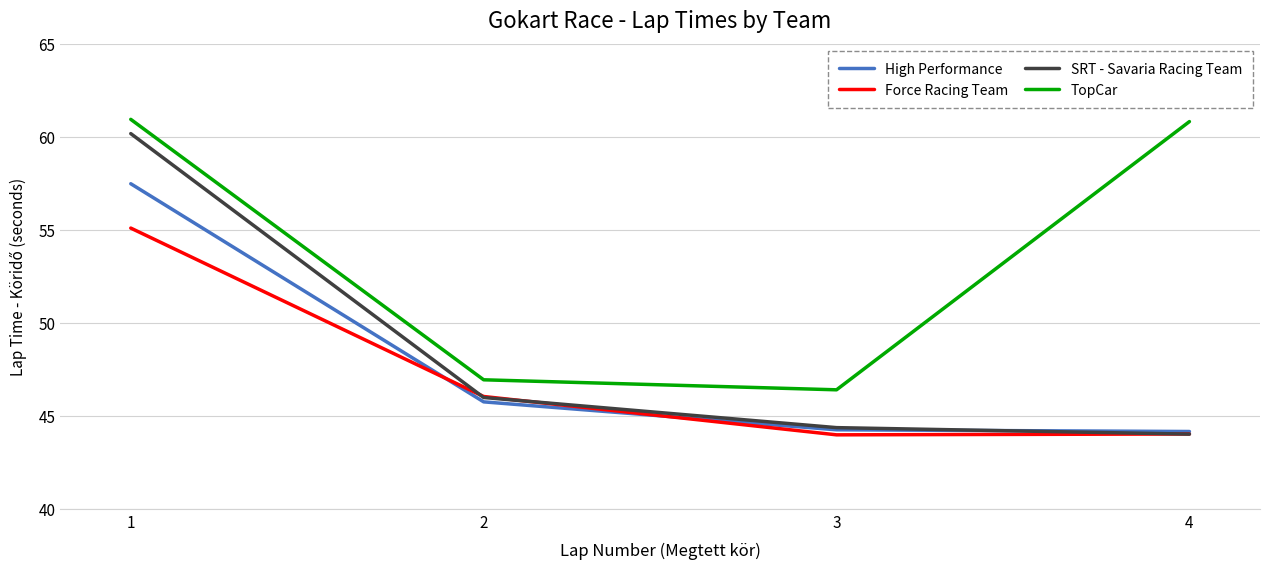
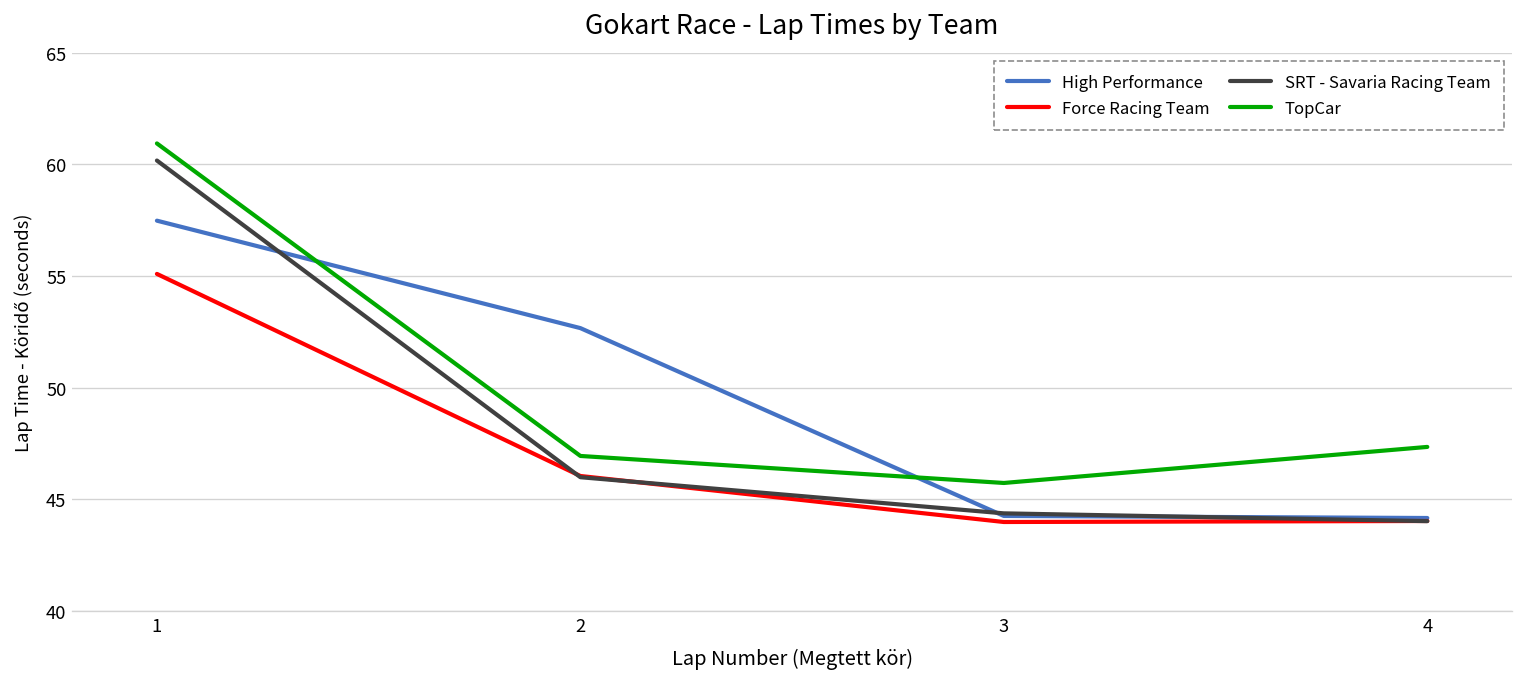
  {
    "High Performance": {
      "1": 57.5,
-     "2": 45.7
+     "2": 52.7
    },
    "Force Racing Team": {
      "1": 55.1,
      "3": 44.0
    },
    "SRT - Savaria Racing Team": {
      "1": 60.2
    },
    "TopCar": {
      "1": 60.9,
      "2": 46.9,
-     "3": 46.4,
-     "4": 60.8
+     "3": 45.7,
+     "4": 47.3
    }
  }
